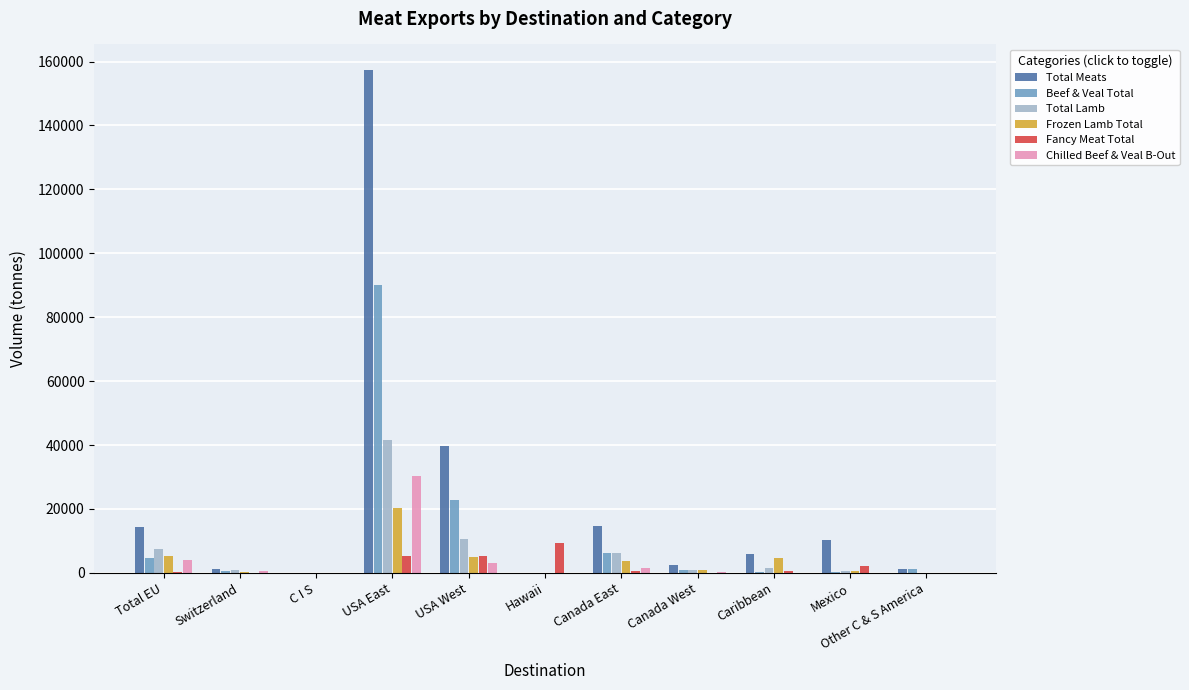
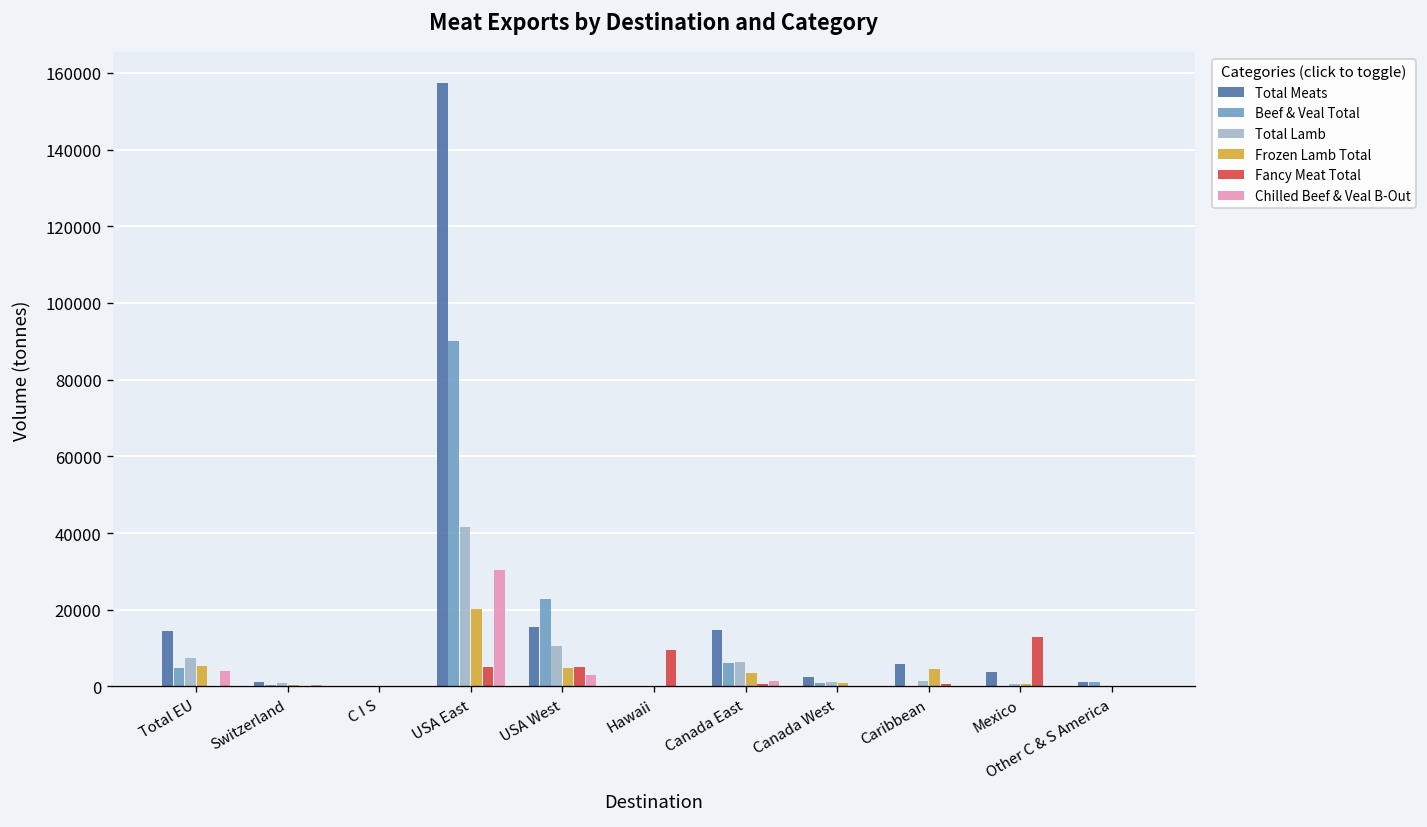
  {
    "Total Meats": {
      "Total EU": 14000,
      "Switzerland": 1000,
      "USA East": 157000,
-     "USA West": 40000,
+     "USA West": 16000,
      "Canada East": 15000,
      "Canada West": 2000,
      "Caribbean": 6000,
-     "Mexico": 10000,
+     "Mexico": 4000,
      "Other C & S America": 1000
    },
    "Frozen Lamb Total": {
      "Total EU": 5000,
      "C I S": 0,
      "USA East": 20000,
      "USA West": 5000,
      "Hawaii": 0,
      "Canada East": 4000,
      "Canada West": 1000,
      "Caribbean": 5000,
      "Other C & S America": 0
    },
    "Fancy Meat Total": {
      "C I S": 0,
      "USA East": 5000,
      "USA West": 5000,
      "Hawaii": 9000,
-     "Mexico": 2000,
+     "Mexico": 13000,
      "Other C & S America": 0
    },
    "Chilled Beef & Veal B-Out": {
      "Total EU": 4000,
      "USA East": 30000,
      "USA West": 3000,
      "Hawaii": 0,
      "Canada East": 1000,
      "Caribbean": 0,
      "Other C & S America": 0
    }
  }
